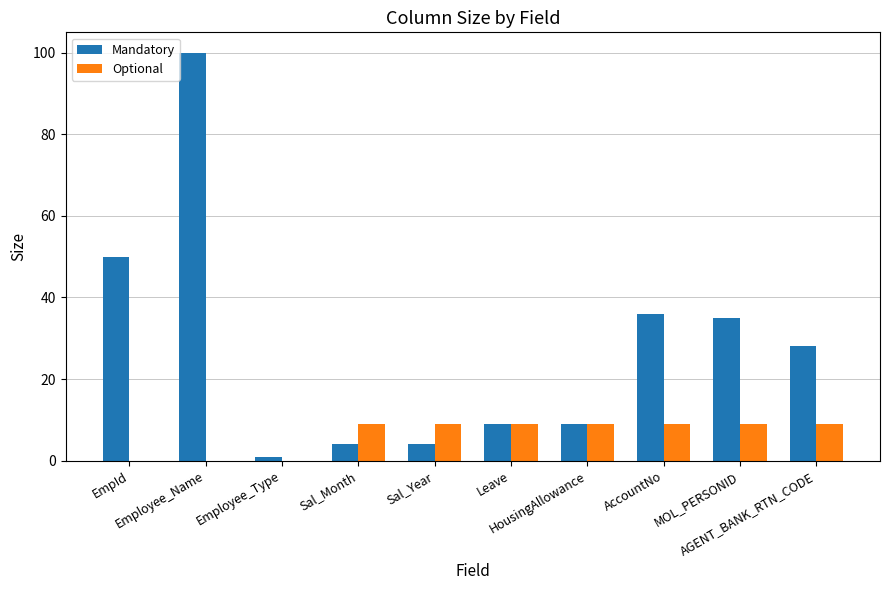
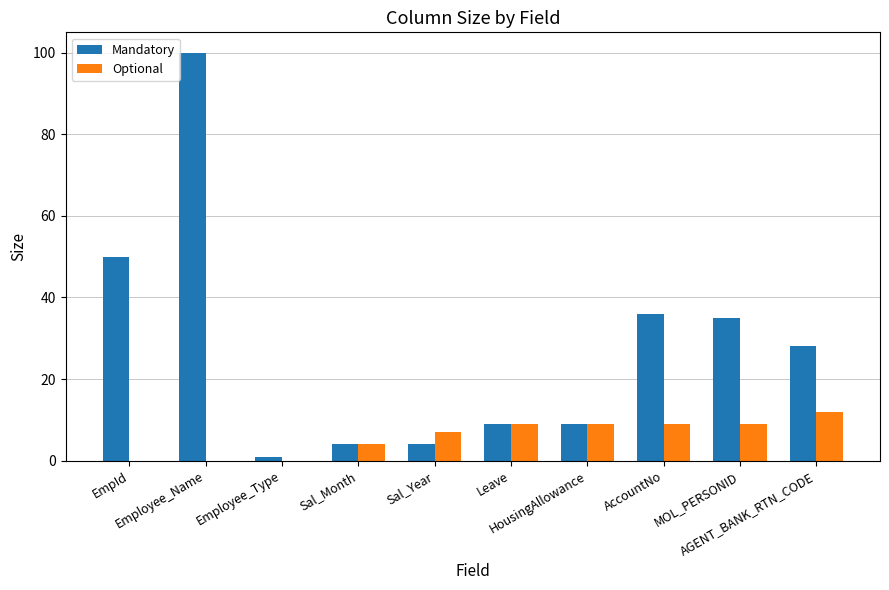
  {
    "Mandatory": {
      "EmpId": 50,
      "Employee_Name": 100,
      "Employee_Type": 1,
      "Sal_Month": 4,
      "Sal_Year": 4,
      "Leave": 9,
      "HousingAllowance": 9,
      "AccountNo": 36,
      "MOL_PERSONID": 35,
      "AGENT_BANK_RTN_CODE": 28
    },
    "Optional": {
      "EmpId": 0,
      "Employee_Name": 0,
      "Employee_Type": 0,
-     "Sal_Month": 9,
-     "Sal_Year": 9,
+     "Sal_Month": 4,
+     "Sal_Year": 7,
      "Leave": 9,
      "HousingAllowance": 9,
      "AccountNo": 9,
      "MOL_PERSONID": 9,
-     "AGENT_BANK_RTN_CODE": 9
+     "AGENT_BANK_RTN_CODE": 12
    }
  }
